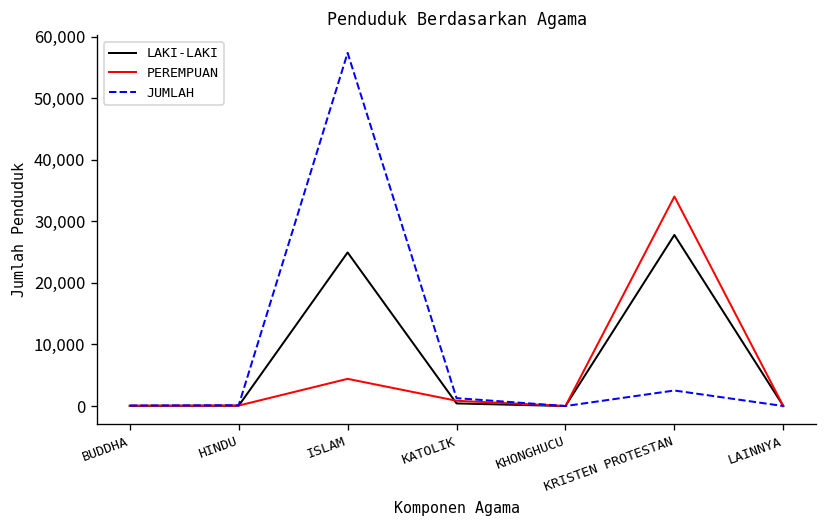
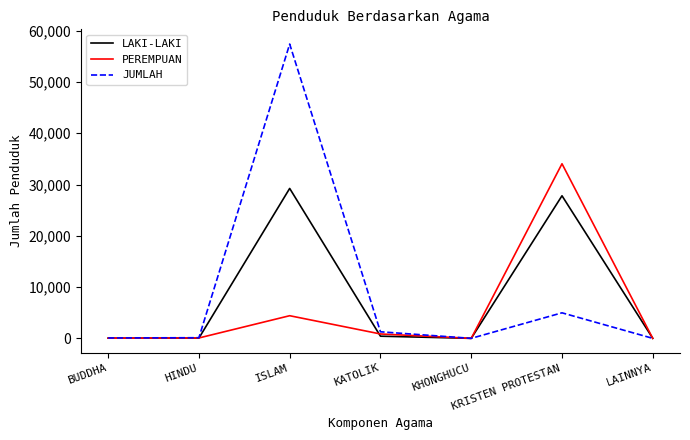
  {
    "LAKI-LAKI": {
-     "ISLAM": "25,000",
+     "ISLAM": "29,000",
      "KRISTEN PROTESTAN": "28,000"
    },
    "PEREMPUAN": {
      "ISLAM": "4,000",
      "KRISTEN PROTESTAN": "34,000"
    },
    "JUMLAH": {
      "ISLAM": "57,000",
-     "KRISTEN PROTESTAN": "3,000"
+     "KRISTEN PROTESTAN": "5,000"
    }
  }
